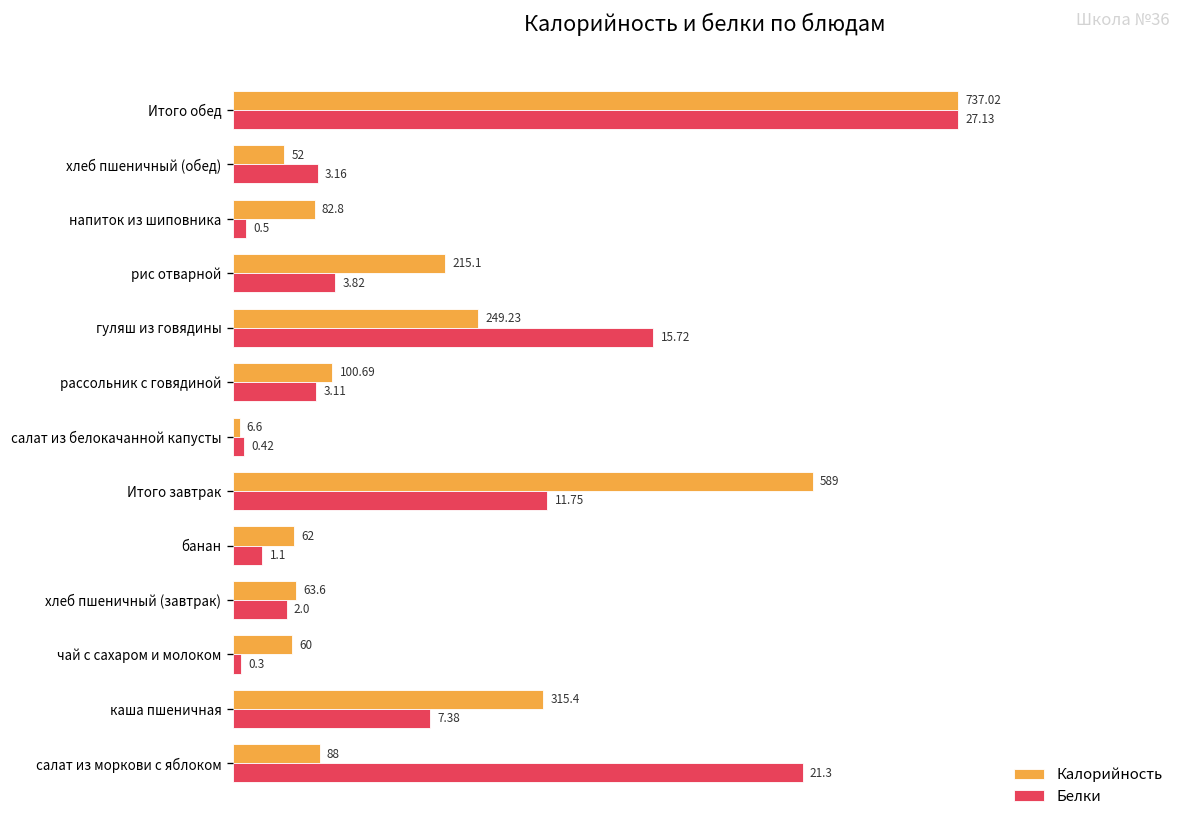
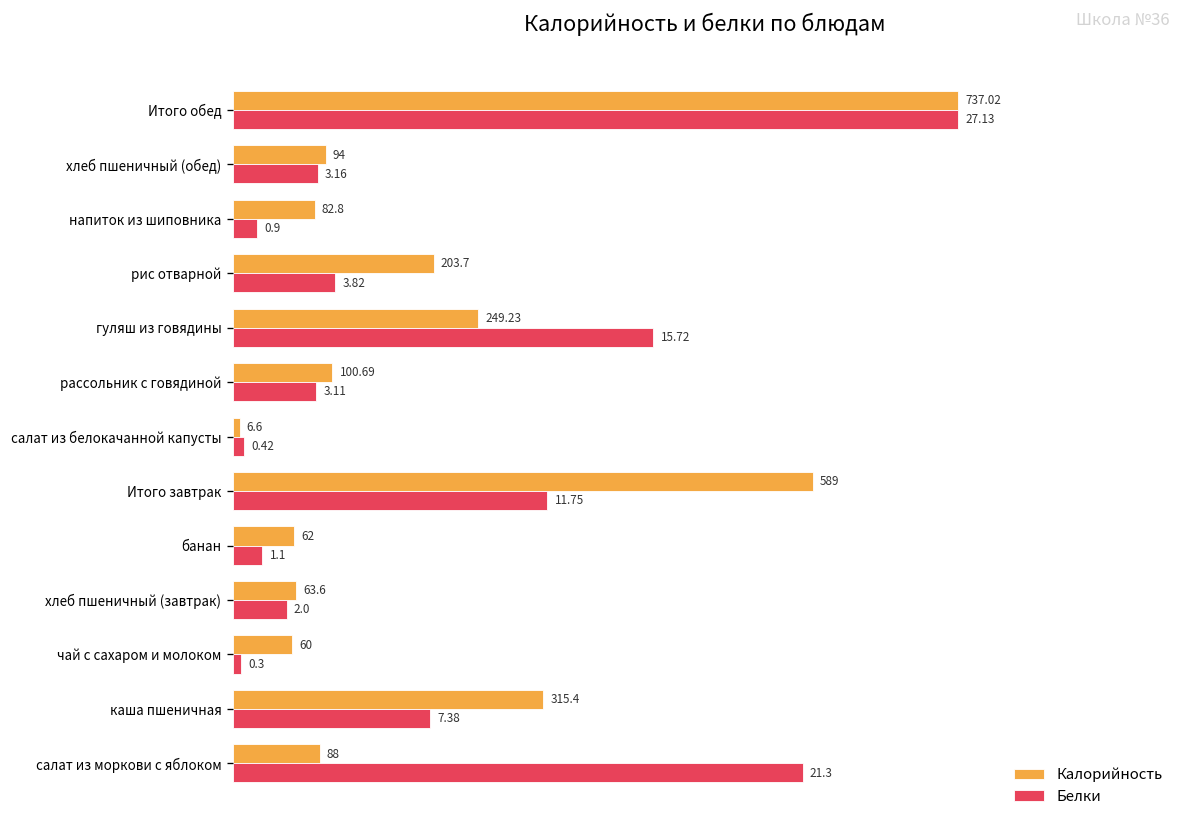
  {
    "Калорийность": {
-     "хлеб пшеничный (обед)": 52,
-     "рис отварной": 215.1
+     "хлеб пшеничный (обед)": 94,
+     "рис отварной": 203.7
    },
    "Белки": {
-     "напиток из шиповника": 0.5
+     "напиток из шиповника": 0.9
    }
  }
